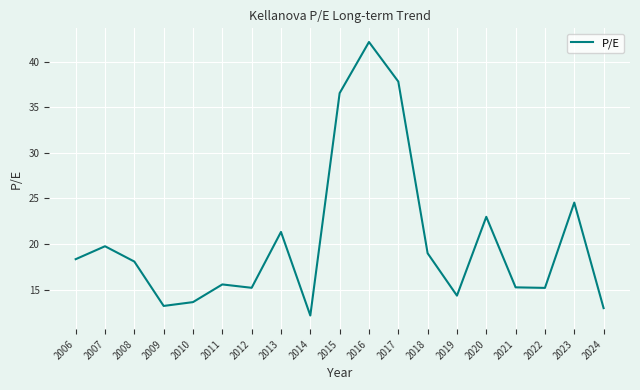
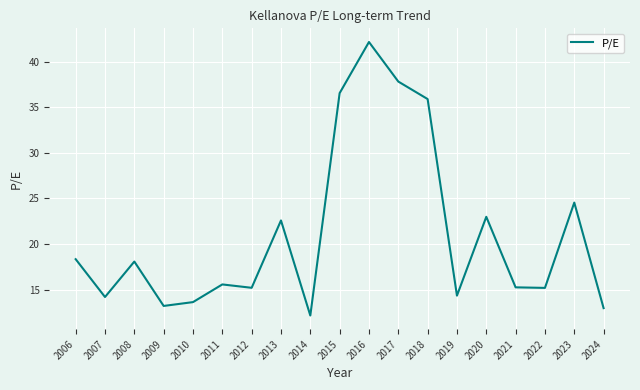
  {
    "2006": 18,
-   "2007": 20,
+   "2007": 14,
    "2008": 18,
    "2009": 13,
    "2010": 14,
    "2011": 16,
    "2012": 15,
-   "2013": 21,
+   "2013": 23,
    "2014": 12,
    "2015": 37,
    "2016": 42,
    "2017": 38,
-   "2018": 19,
+   "2018": 36,
    "2019": 14,
    "2020": 23,
    "2021": 15,
    "2022": 15,
    "2023": 25,
    "2024": 13
  }
